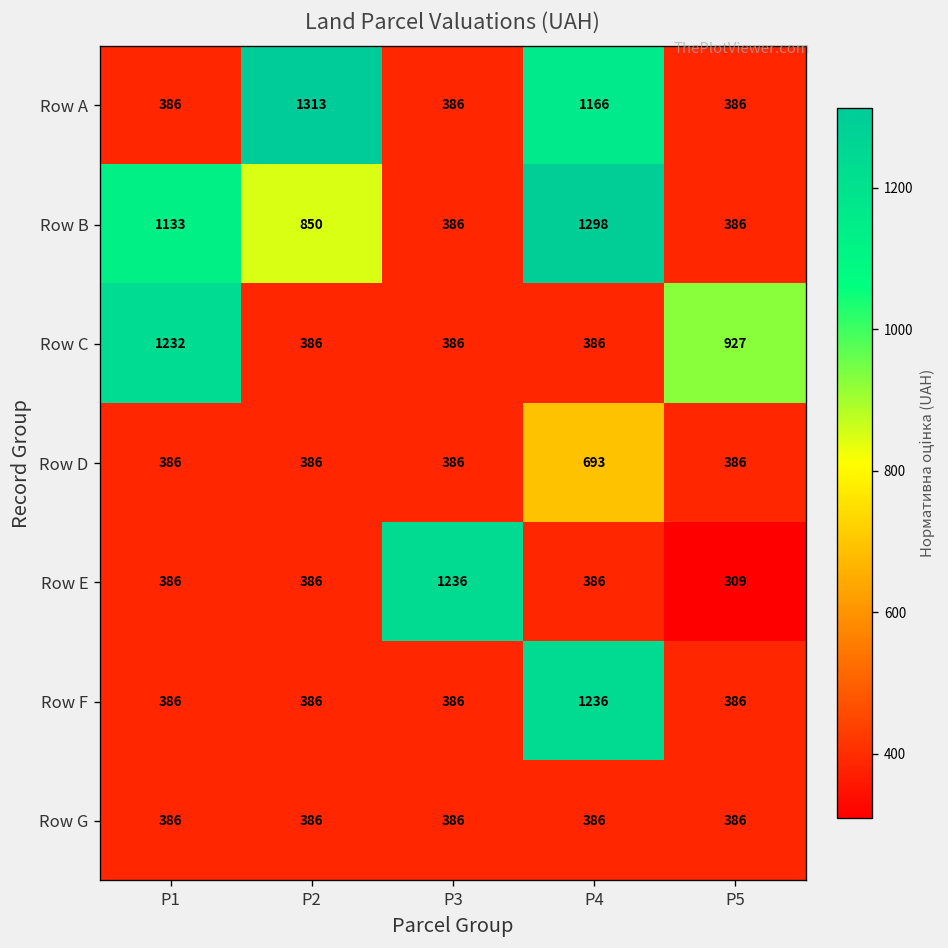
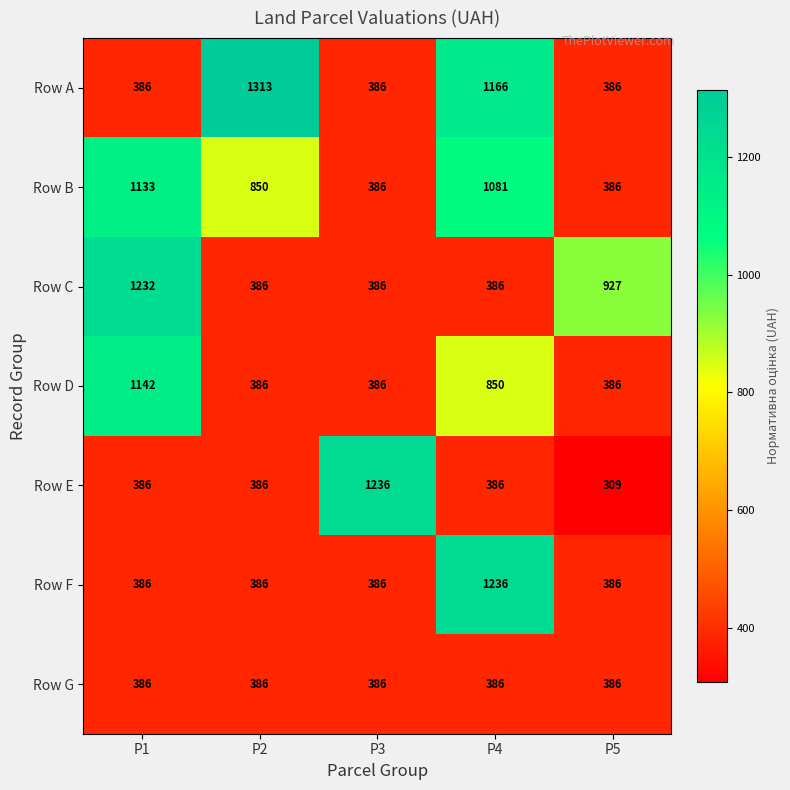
  {
    "Row A": {
      "P1": 386,
      "P2": 1313,
      "P3": 386,
      "P4": 1166,
      "P5": 386
    },
    "Row B": {
      "P1": 1133,
      "P2": 850,
      "P3": 386,
-     "P4": 1298,
+     "P4": 1081,
      "P5": 386
    },
    "Row C": {
      "P1": 1232,
      "P2": 386,
      "P3": 386,
      "P4": 386,
      "P5": 927
    },
    "Row D": {
-     "P1": 386,
+     "P1": 1142,
      "P2": 386,
      "P3": 386,
-     "P4": 693,
+     "P4": 850,
      "P5": 386
    },
    "Row E": {
      "P1": 386,
      "P2": 386,
      "P3": 1236,
      "P4": 386,
      "P5": 309
    },
    "Row F": {
      "P1": 386,
      "P2": 386,
      "P3": 386,
      "P4": 1236,
      "P5": 386
    },
    "Row G": {
      "P1": 386,
      "P2": 386,
      "P3": 386,
      "P4": 386,
      "P5": 386
    }
  }
